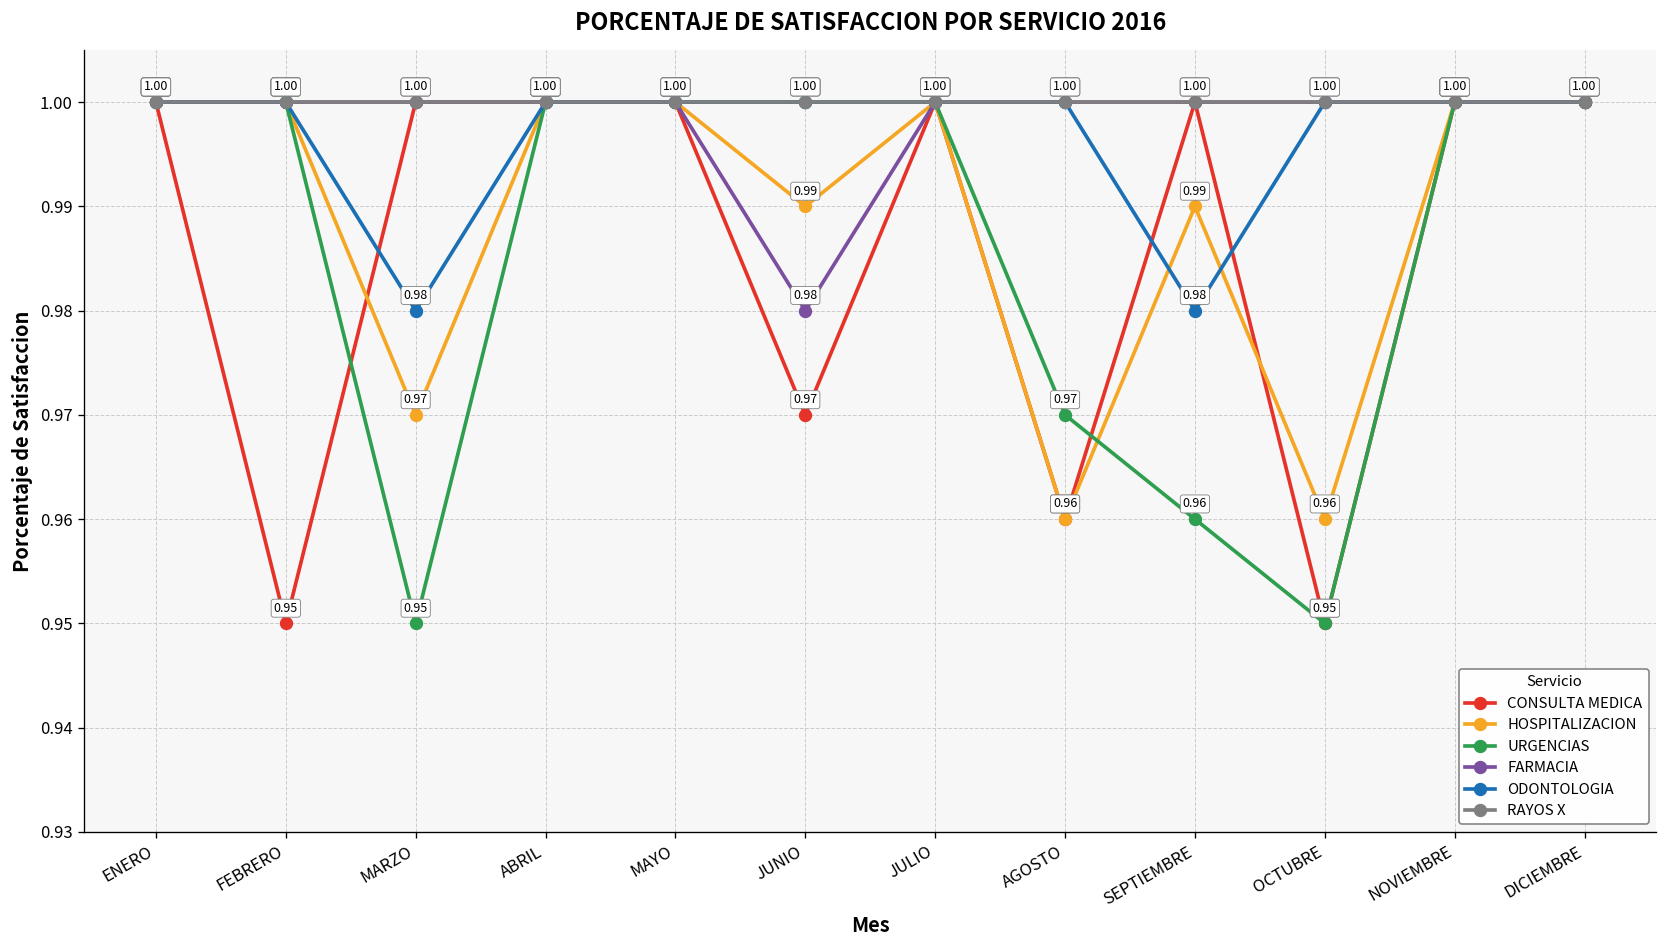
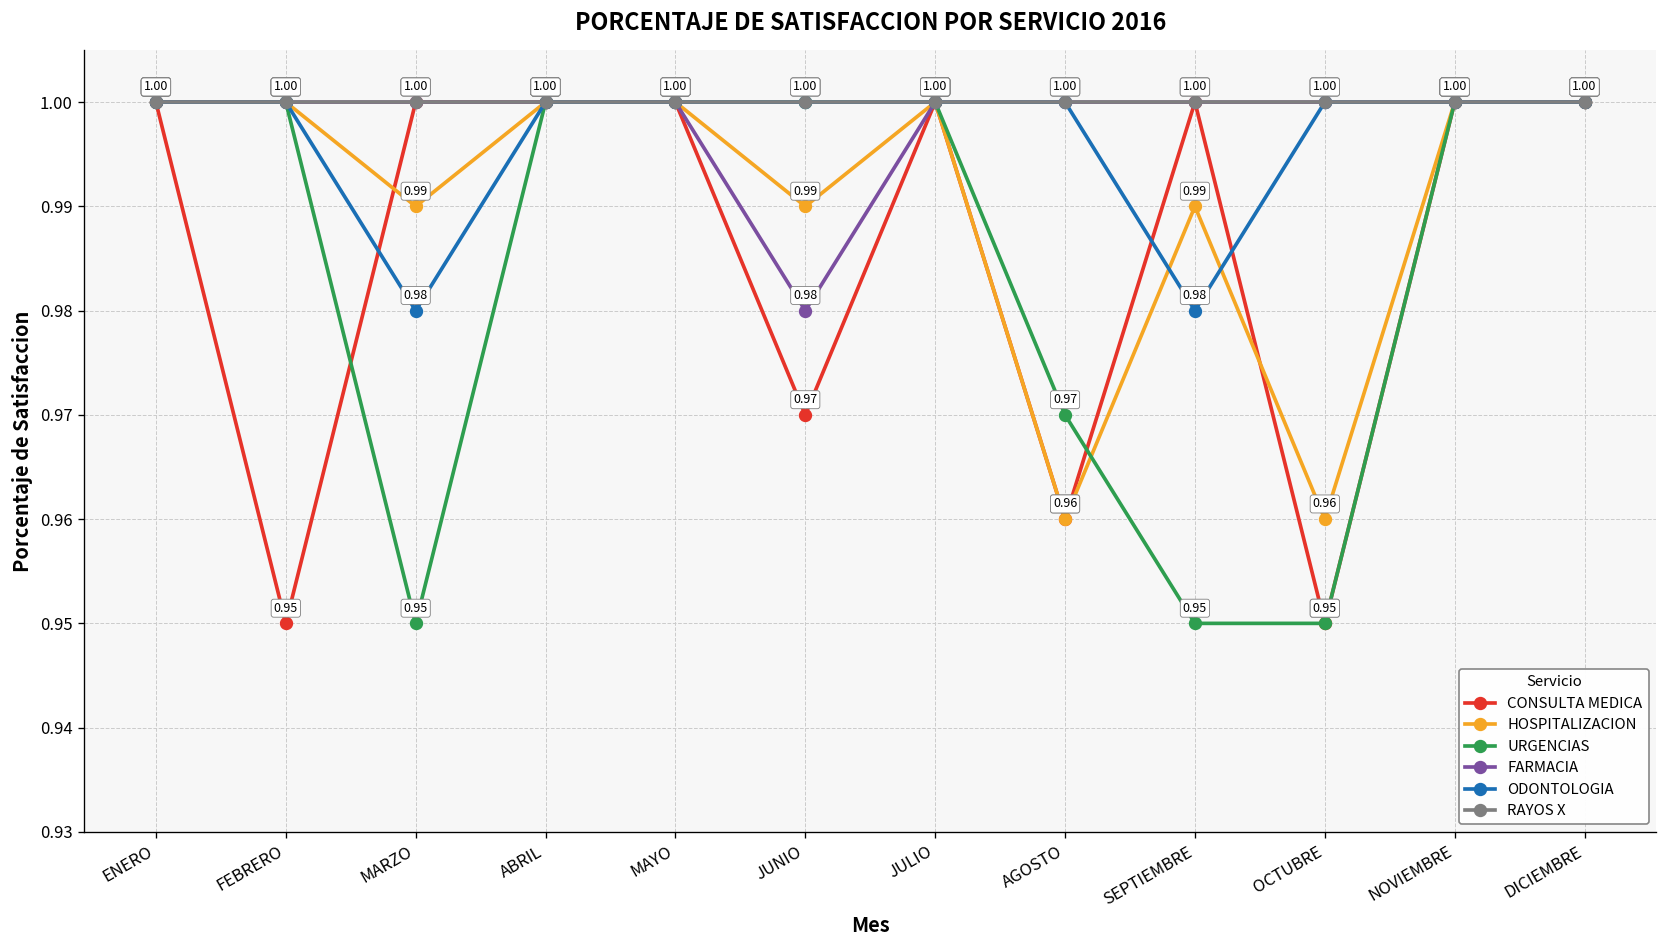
  {
    "HOSPITALIZACION": {
-     "MARZO": 0.97
+     "MARZO": 0.99
    },
    "URGENCIAS": {
-     "SEPTIEMBRE": 0.96
+     "SEPTIEMBRE": 0.95
    }
  }
